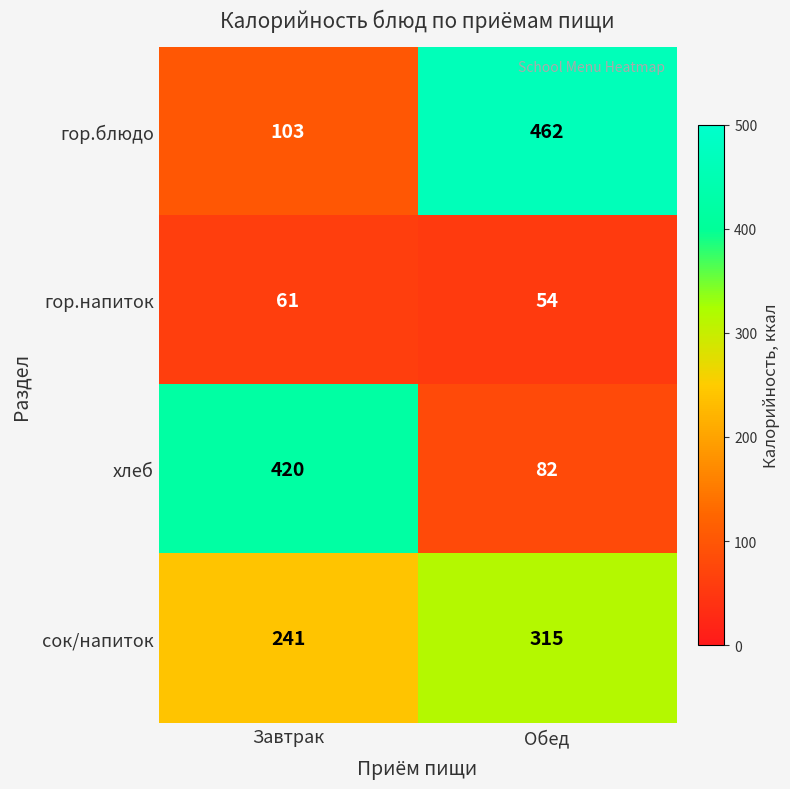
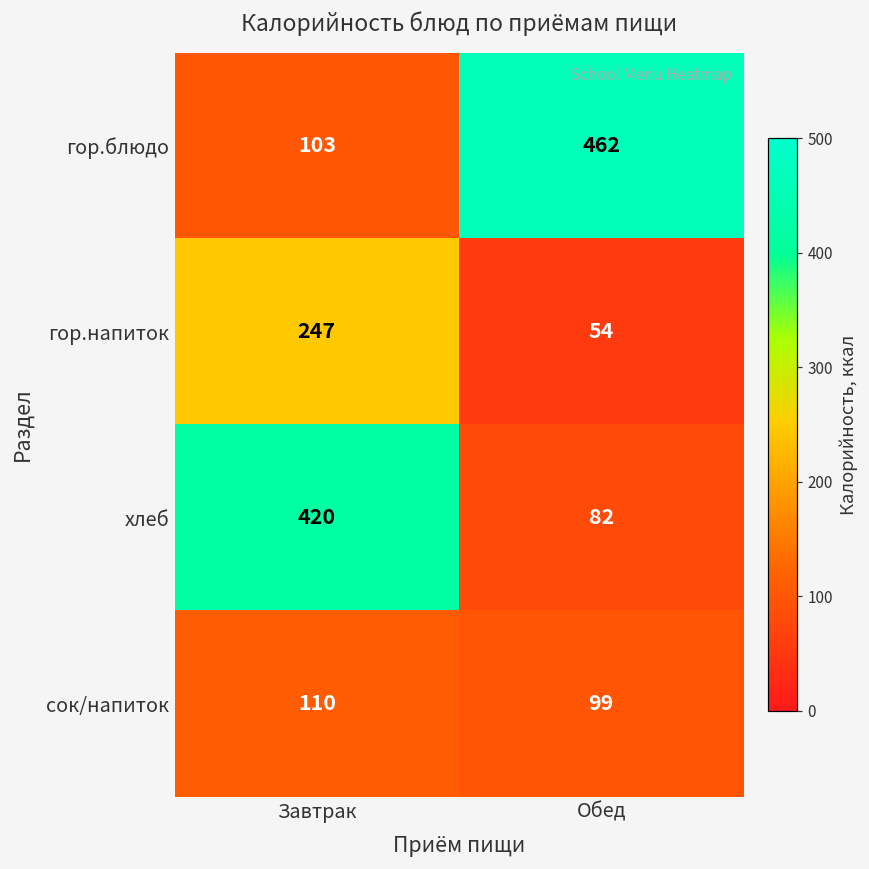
  {
    "гор.блюдо": {
      "Завтрак": 103
    },
    "гор.напиток": {
-     "Завтрак": 61,
+     "Завтрак": 247,
      "Обед": 54
    },
    "хлеб": {
      "Завтрак": 420,
      "Обед": 82
    },
    "сок/напиток": {
-     "Завтрак": 241,
-     "Обед": 315
+     "Завтрак": 110,
+     "Обед": 99
    }
  }
